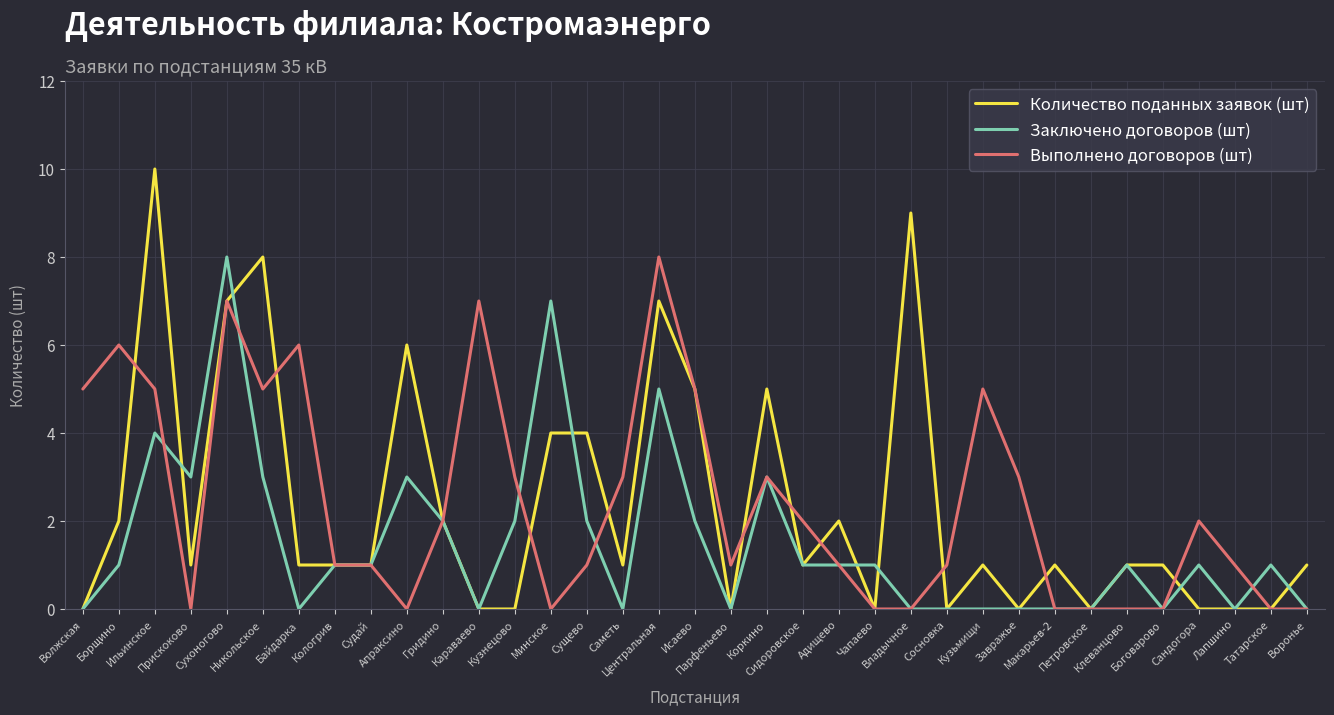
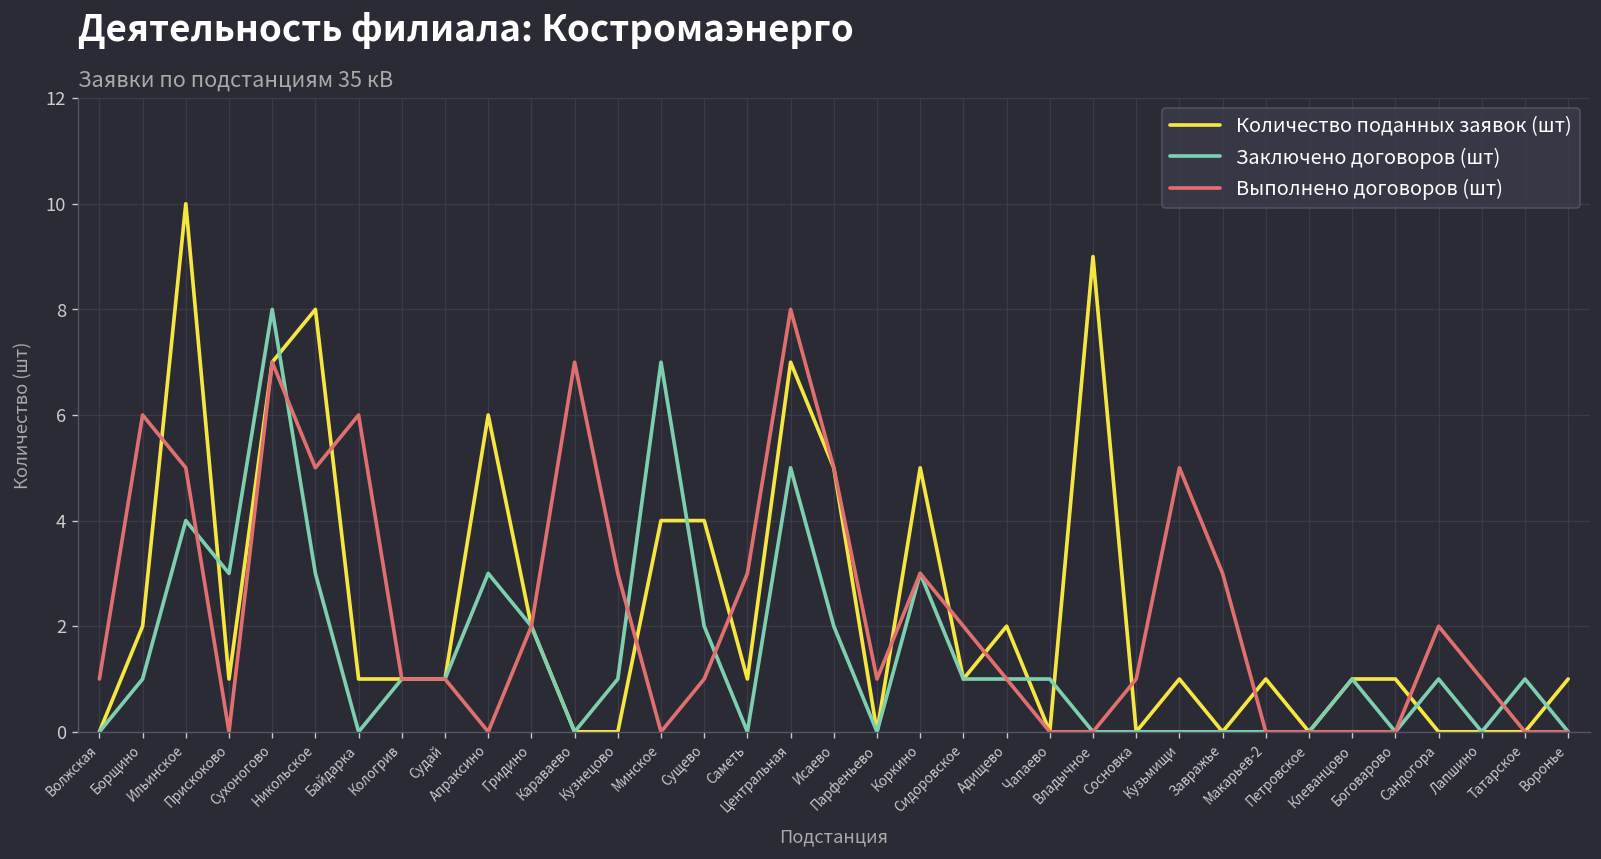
  {
    "Количество поданных заявок (шт)": {
      "Борщино": 2,
      "Ильинское": 10,
      "Прискоково": 1,
      "Никольское": 8,
      "Байдарка": 1,
      "Апраксино": 6,
      "Кузнецово": 0,
      "Минское": 4,
      "Сущево": 4,
      "Саметь": 1,
      "Центральная": 7,
      "Коркино": 5,
      "Адищево": 2,
      "Владычное": 9,
      "Кузьмищи": 1,
      "Макарьев-2": 1,
      "Боговарово": 1,
      "Сандогора": 0,
      "Воронье": 1
    },
    "Заключено договоров (шт)": {
      "Борщино": 1,
      "Ильинское": 4,
      "Прискоково": 3,
      "Сухоногово": 8,
      "Никольское": 3,
      "Байдарка": 0,
      "Апраксино": 3,
-     "Кузнецово": 2,
+     "Кузнецово": 1,
      "Минское": 7,
      "Сущево": 2,
      "Саметь": 0,
      "Центральная": 5,
      "Исаево": 2,
      "Чапаево": 1,
      "Кузьмищи": 0,
      "Сандогора": 1,
      "Татарское": 1
    },
    "Выполнено договоров (шт)": {
-     "Волжская": 5,
+     "Волжская": 1,
      "Борщино": 6,
      "Ильинское": 5,
      "Прискоково": 0,
      "Никольское": 5,
      "Байдарка": 6,
      "Апраксино": 0,
      "Караваево": 7,
      "Кузнецово": 3,
      "Минское": 0,
      "Сущево": 1,
      "Саметь": 3,
      "Центральная": 8,
      "Парфеньево": 1,
      "Сидоровское": 2,
      "Сосновка": 1,
      "Кузьмищи": 5,
      "Завражье": 3,
      "Клеванцово": 0,
      "Сандогора": 2,
      "Лапшино": 1
    }
  }
